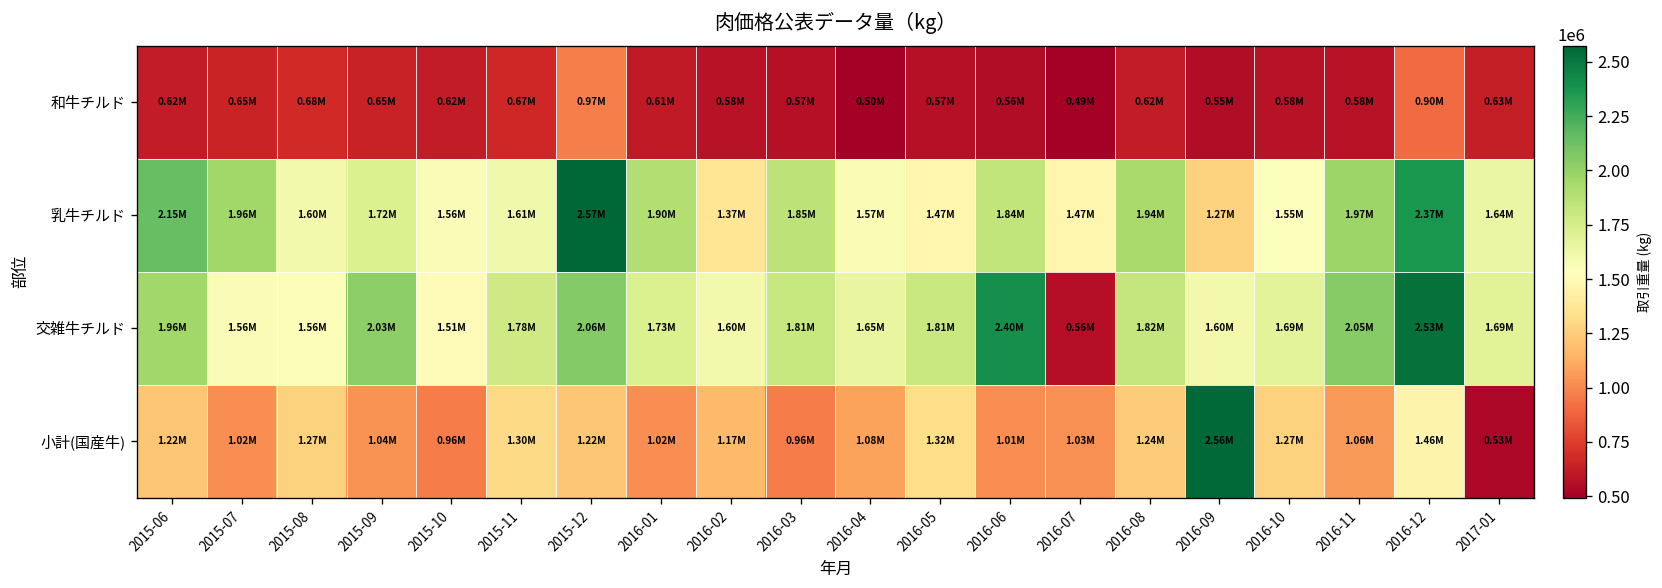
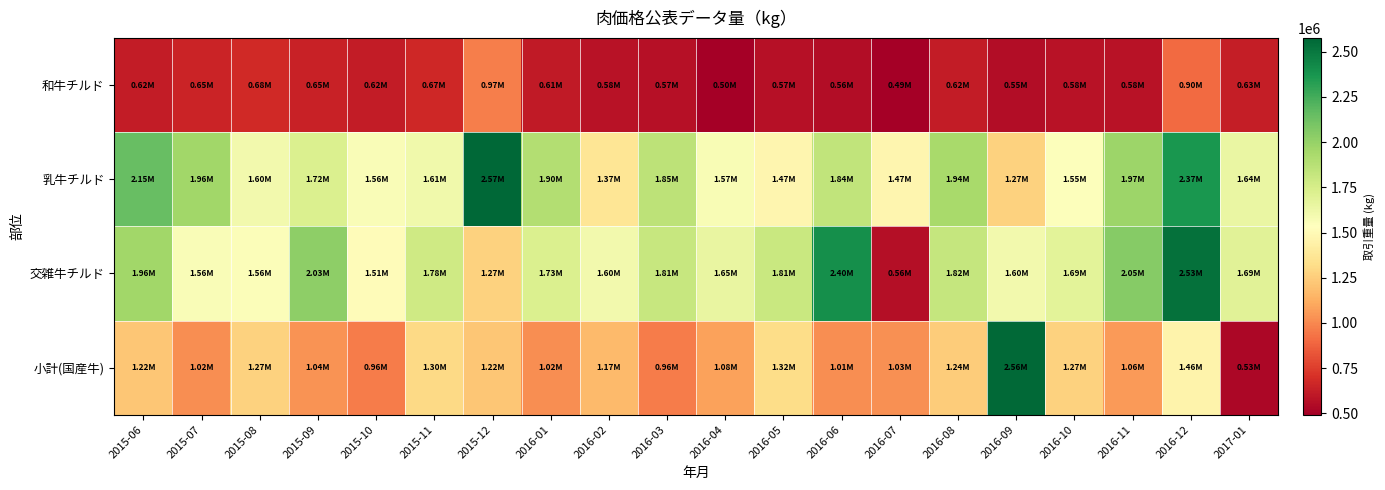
  {
    "和牛チルド": {
      "2015-06": "0.62M",
      "2015-07": "0.65M",
      "2015-08": "0.68M",
      "2015-09": "0.65M",
      "2015-10": "0.62M",
      "2015-11": "0.67M",
      "2015-12": "0.97M",
      "2016-01": "0.61M",
      "2016-02": "0.58M",
      "2016-03": "0.57M",
      "2016-04": "0.50M",
      "2016-05": "0.57M",
      "2016-06": "0.56M",
      "2016-07": "0.49M",
      "2016-08": "0.62M",
      "2016-09": "0.55M",
      "2016-10": "0.58M",
      "2016-11": "0.58M",
      "2016-12": "0.90M",
      "2017-01": "0.63M"
    },
    "乳牛チルド": {
      "2015-06": "2.15M",
      "2015-07": "1.96M",
      "2015-08": "1.60M",
      "2015-09": "1.72M",
      "2015-10": "1.56M",
      "2015-11": "1.61M",
      "2015-12": "2.57M",
      "2016-01": "1.90M",
      "2016-02": "1.37M",
      "2016-03": "1.85M",
      "2016-04": "1.57M",
      "2016-05": "1.47M",
      "2016-06": "1.84M",
      "2016-07": "1.47M",
      "2016-08": "1.94M",
      "2016-09": "1.27M",
      "2016-10": "1.55M",
      "2016-11": "1.97M",
      "2016-12": "2.37M",
      "2017-01": "1.64M"
    },
    "交雑牛チルド": {
      "2015-06": "1.96M",
      "2015-07": "1.56M",
      "2015-08": "1.56M",
      "2015-09": "2.03M",
      "2015-10": "1.51M",
      "2015-11": "1.78M",
-     "2015-12": "2.06M",
+     "2015-12": "1.27M",
      "2016-01": "1.73M",
      "2016-02": "1.60M",
      "2016-03": "1.81M",
      "2016-04": "1.65M",
      "2016-05": "1.81M",
      "2016-06": "2.40M",
      "2016-07": "0.56M",
      "2016-08": "1.82M",
      "2016-09": "1.60M",
      "2016-10": "1.69M",
      "2016-11": "2.05M",
      "2016-12": "2.53M",
      "2017-01": "1.69M"
    },
    "小計(国産牛)": {
      "2015-06": "1.22M",
      "2015-07": "1.02M",
      "2015-08": "1.27M",
      "2015-09": "1.04M",
      "2015-10": "0.96M",
      "2015-11": "1.30M",
      "2015-12": "1.22M",
      "2016-01": "1.02M",
      "2016-02": "1.17M",
      "2016-03": "0.96M",
      "2016-04": "1.08M",
      "2016-05": "1.32M",
      "2016-06": "1.01M",
      "2016-07": "1.03M",
      "2016-08": "1.24M",
      "2016-09": "2.56M",
      "2016-10": "1.27M",
      "2016-11": "1.06M",
      "2016-12": "1.46M",
      "2017-01": "0.53M"
    }
  }
